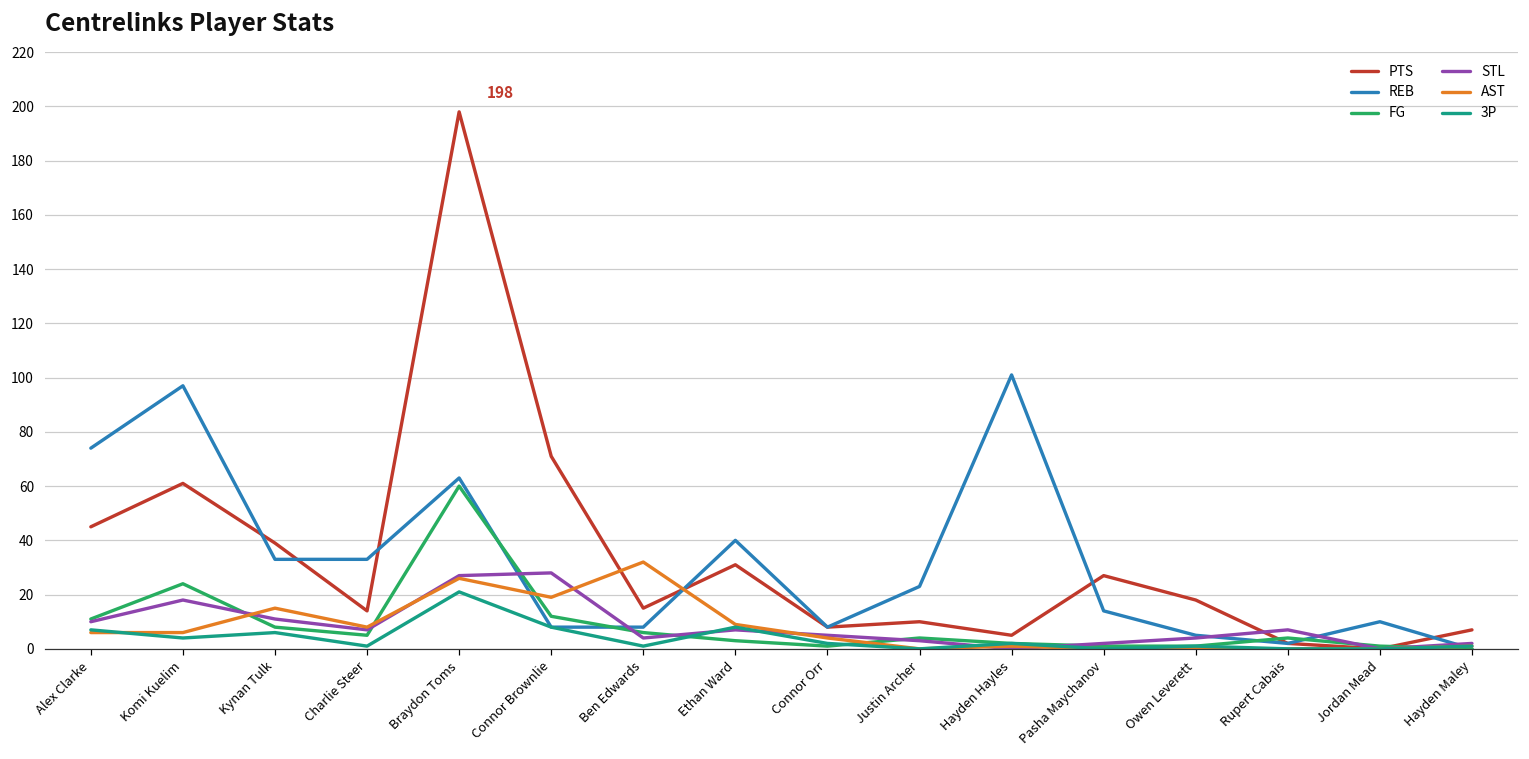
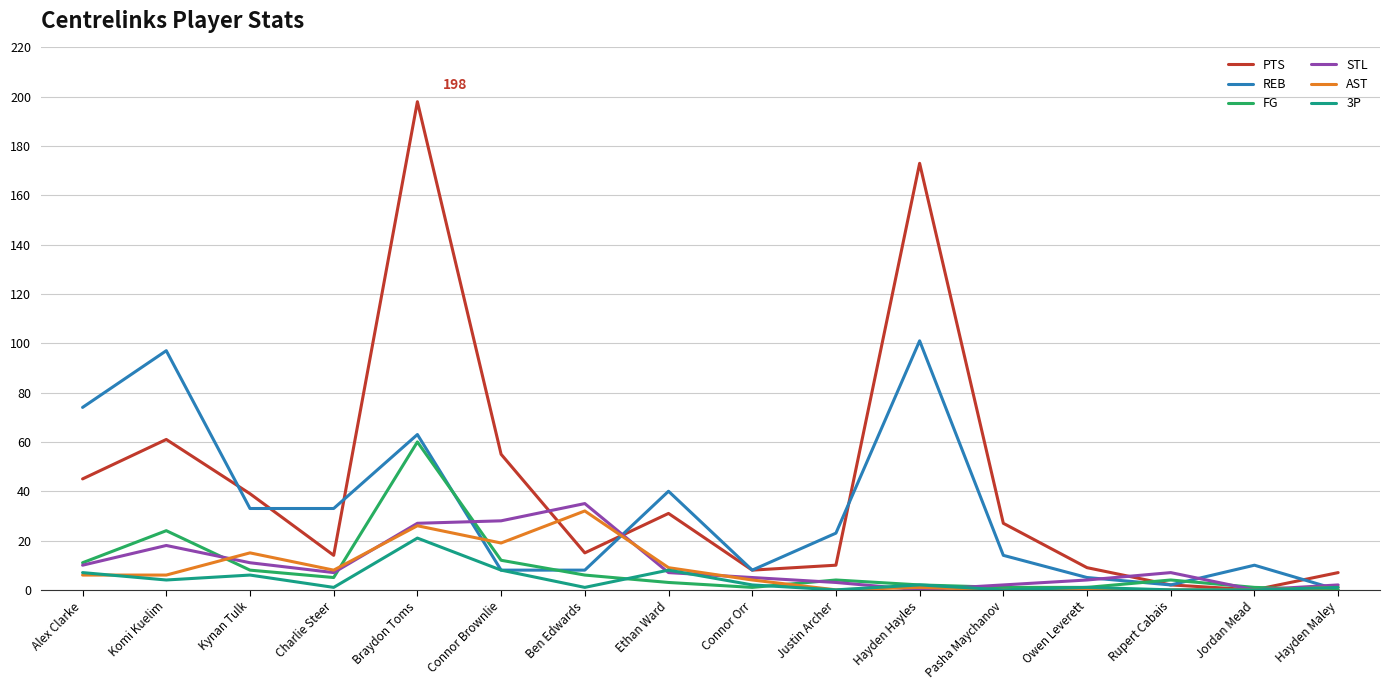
  {
    "PTS": {
      "Alex Clarke": 45,
      "Komi Kuelim": 61,
      "Kynan Tulk": 39,
      "Charlie Steer": 14,
      "Braydon Toms": 198,
-     "Connor Brownlie": 71,
+     "Connor Brownlie": 55,
      "Ben Edwards": 15,
      "Ethan Ward": 31,
      "Justin Archer": 10,
-     "Hayden Hayles": 5,
+     "Hayden Hayles": 173,
      "Pasha Maychanov": 27,
-     "Owen Leverett": 18,
+     "Owen Leverett": 9,
      "Hayden Maley": 7
    },
    "REB": {
      "Alex Clarke": 74,
      "Komi Kuelim": 97,
      "Kynan Tulk": 33,
      "Charlie Steer": 33,
      "Braydon Toms": 63,
      "Ben Edwards": 8,
      "Ethan Ward": 40,
      "Justin Archer": 23,
      "Hayden Hayles": 101,
      "Pasha Maychanov": 14,
      "Jordan Mead": 10
    },
    "STL": {
      "Komi Kuelim": 18,
      "Kynan Tulk": 11,
      "Connor Brownlie": 28,
-     "Ben Edwards": 4,
+     "Ben Edwards": 35,
      "Rupert Cabais": 7
    },
    "AST": {
      "Komi Kuelim": 6,
      "Kynan Tulk": 15,
      "Connor Brownlie": 19,
      "Ben Edwards": 32
    }
  }
